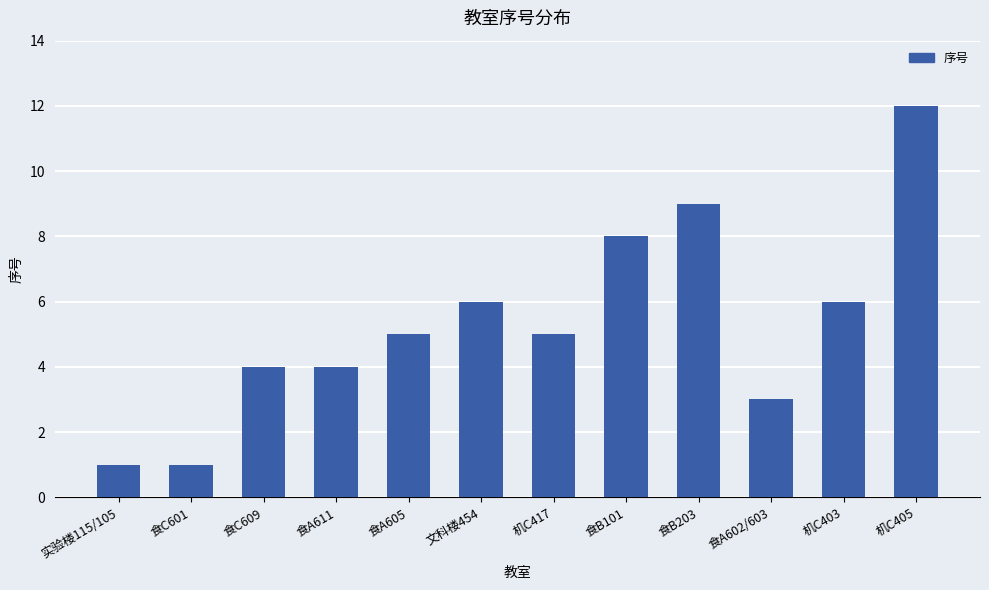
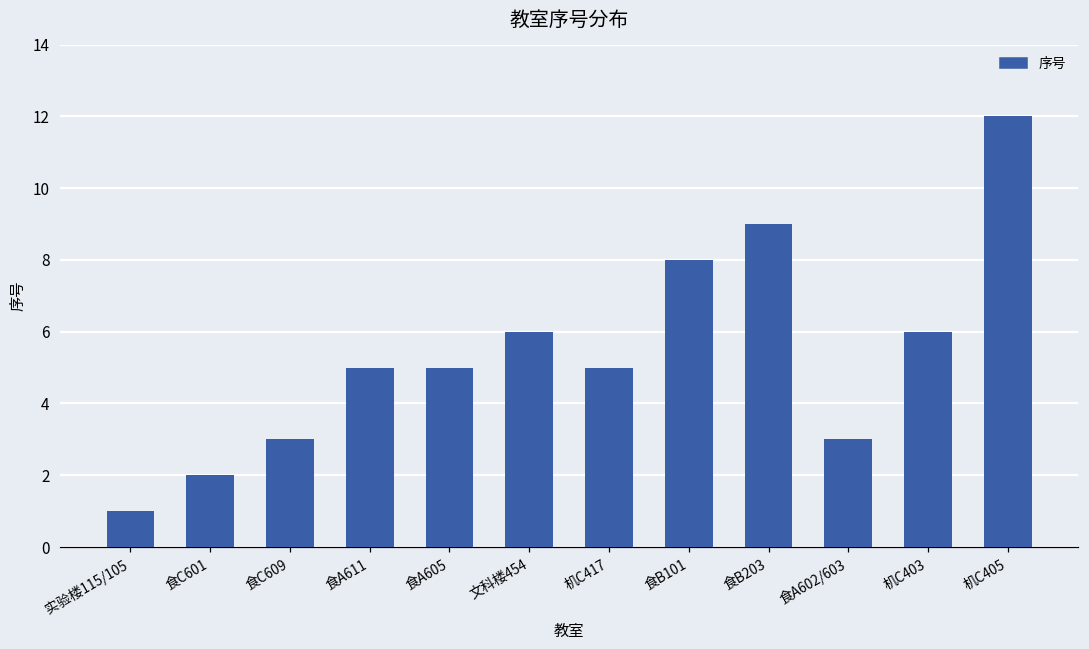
  {
    "实验楼115/105": 1,
-   "食C601": 1,
-   "食C609": 4,
-   "食A611": 4,
+   "食C601": 2,
+   "食C609": 3,
+   "食A611": 5,
    "食A605": 5,
    "文科楼454": 6,
    "机C417": 5,
    "食B101": 8,
    "食B203": 9,
    "食A602/603": 3,
    "机C403": 6,
    "机C405": 12
  }
